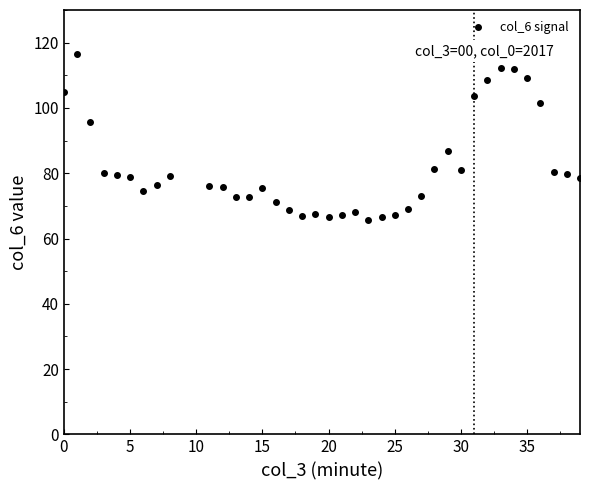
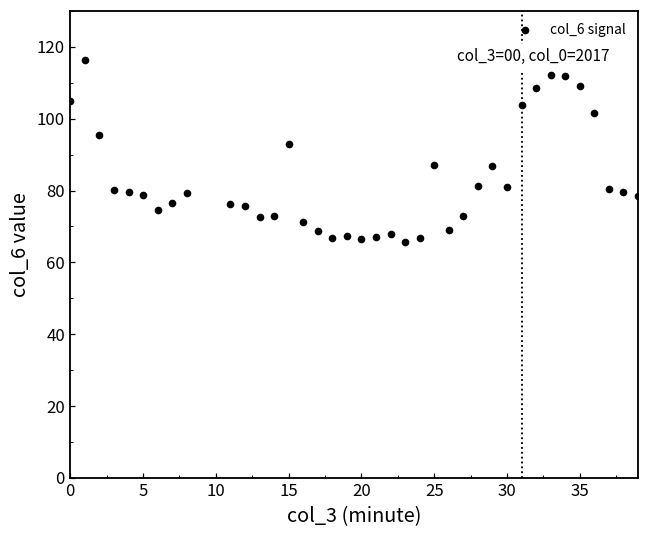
  {
    "0": 105,
    "5": 79,
-   "15": 75,
+   "15": 93,
    "20": 67,
-   "25": 67,
+   "25": 87,
    "30": 81,
    "35": 109
  }
